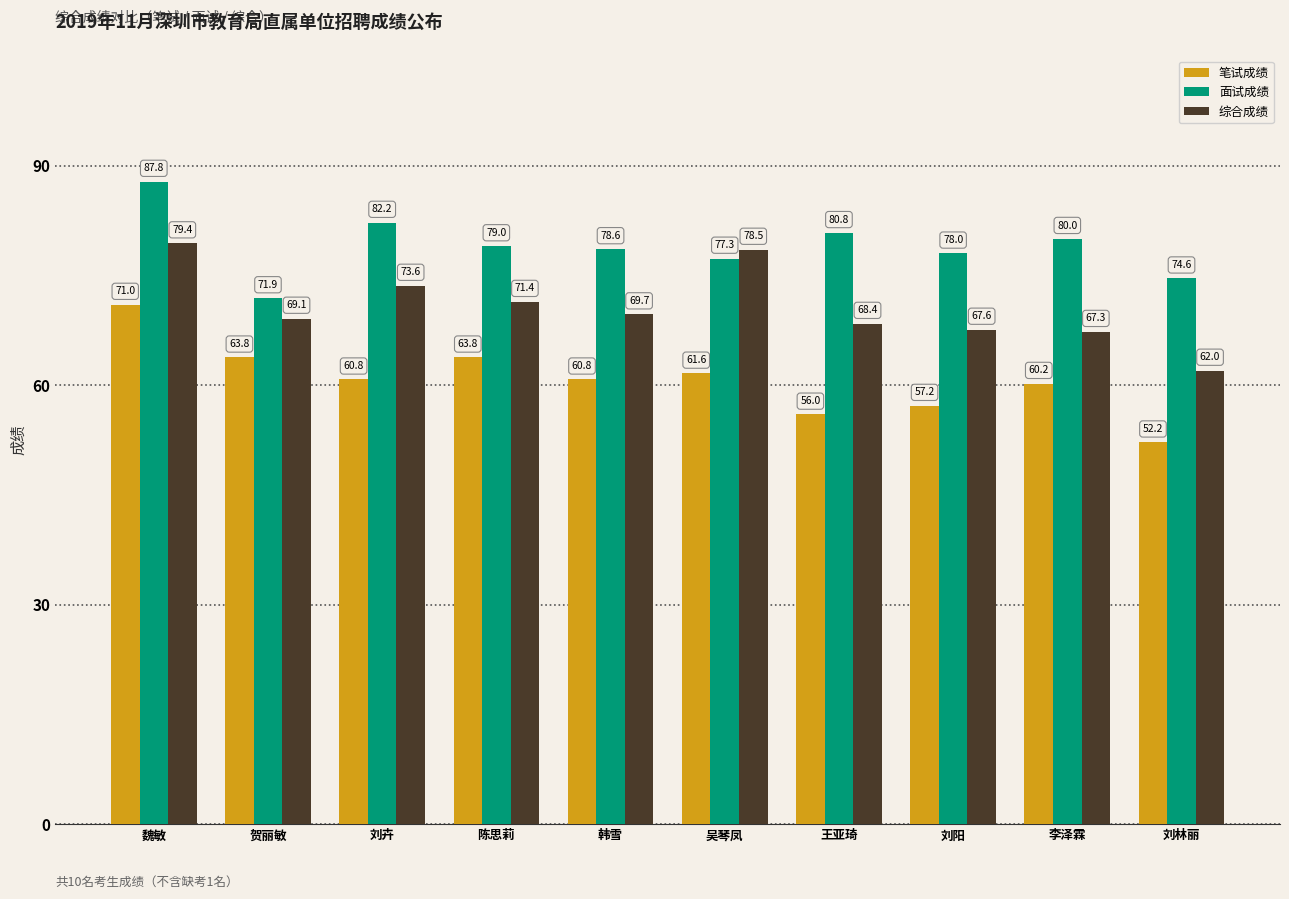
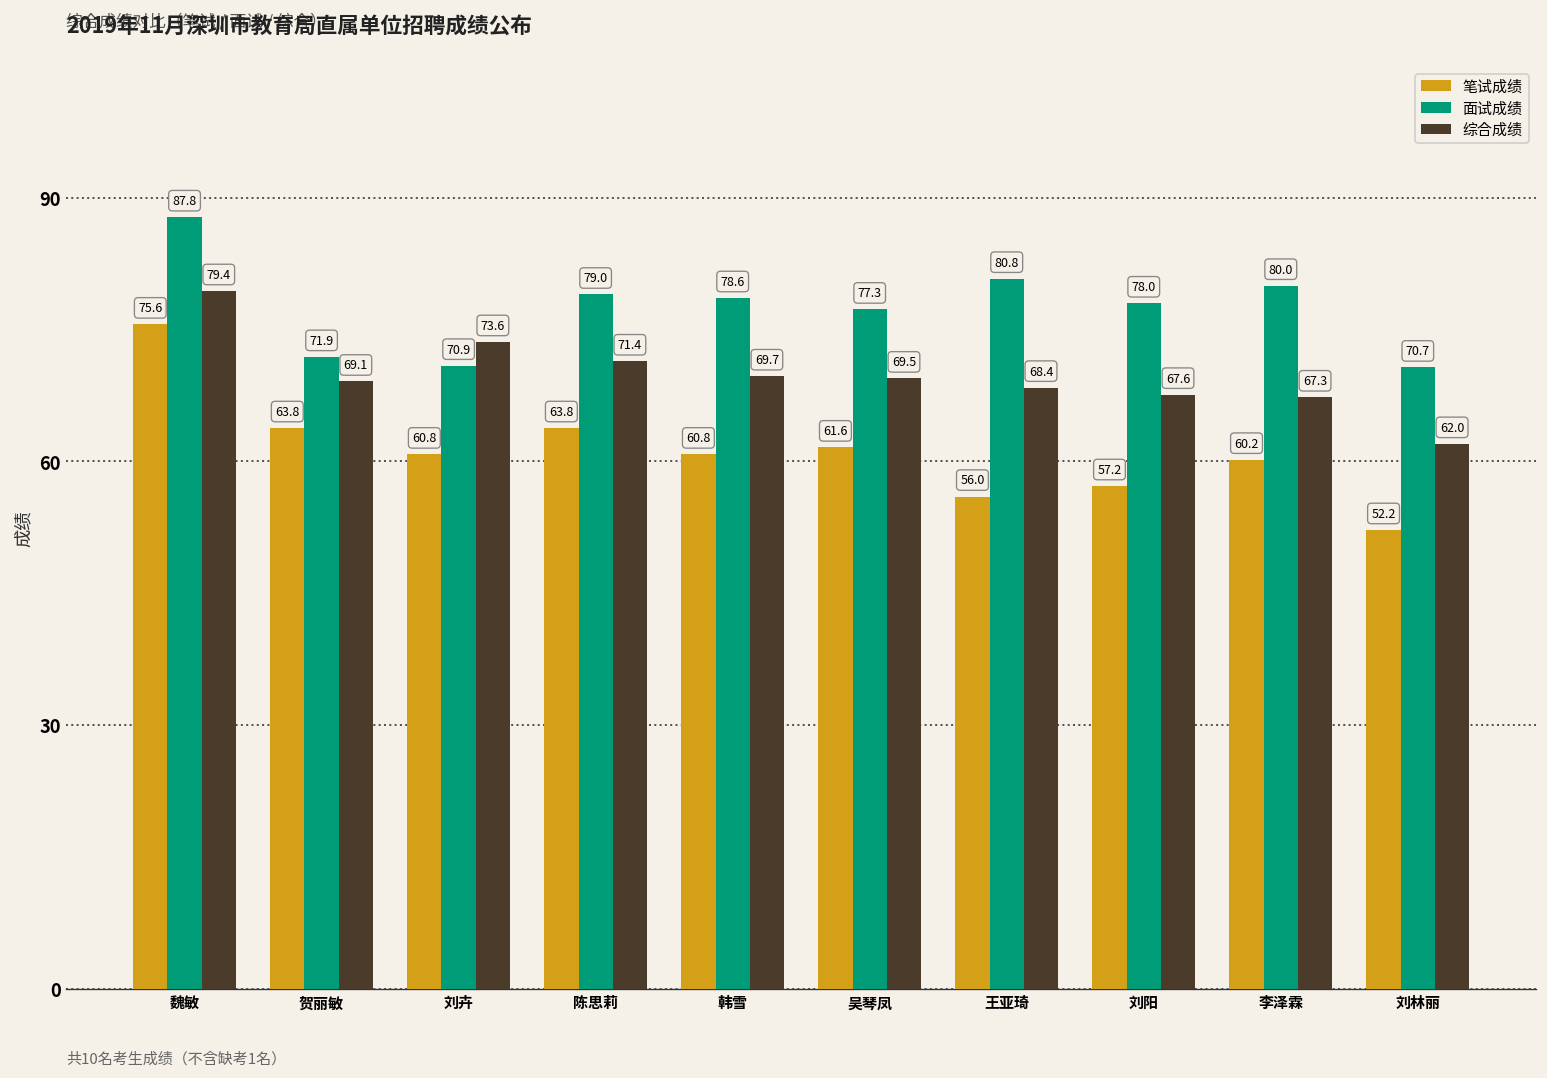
  {
    "笔试成绩": {
-     "魏敏": 71.0
+     "魏敏": 75.6
    },
    "面试成绩": {
-     "刘卉": 82.2,
-     "刘林丽": 74.6
+     "刘卉": 70.9,
+     "刘林丽": 70.7
    },
    "综合成绩": {
-     "吴琴凤": 78.5
+     "吴琴凤": 69.5
    }
  }
